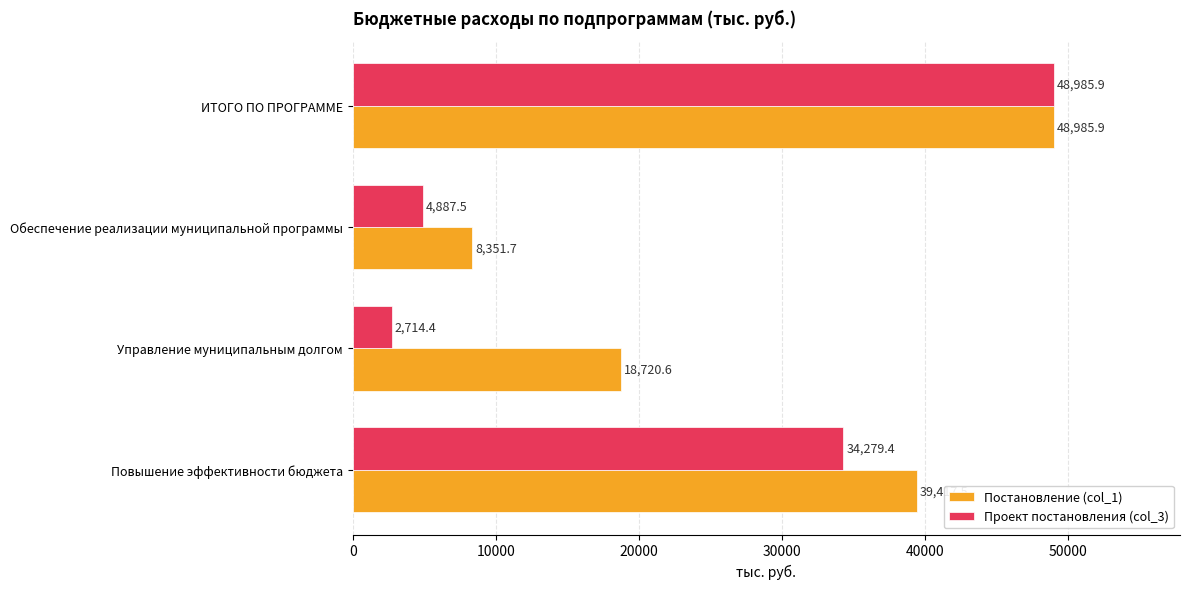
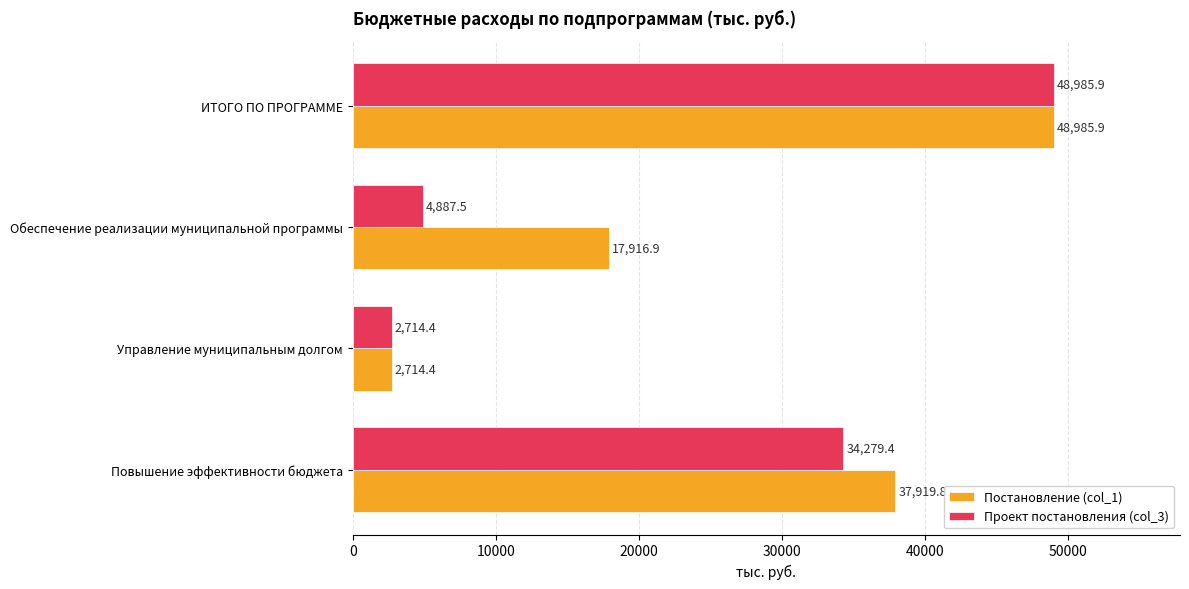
  {
    "Постановление (col_1)": {
      "ИТОГО ПО ПРОГРАММЕ": "48,985.9",
-     "Обеспечение реализации муниципальной программы": "8,351.7",
-     "Управление муниципальным долгом": "18,720.6",
-     "Повышение эффективности бюджета": "39400"
+     "Обеспечение реализации муниципальной программы": "17,916.9",
+     "Управление муниципальным долгом": "2,714.4",
+     "Повышение эффективности бюджета": "37900"
    },
    "Проект постановления (col_3)": {
      "ИТОГО ПО ПРОГРАММЕ": "48,985.9",
      "Обеспечение реализации муниципальной программы": "4,887.5",
      "Управление муниципальным долгом": "2,714.4",
      "Повышение эффективности бюджета": "34,279.4"
    }
  }
